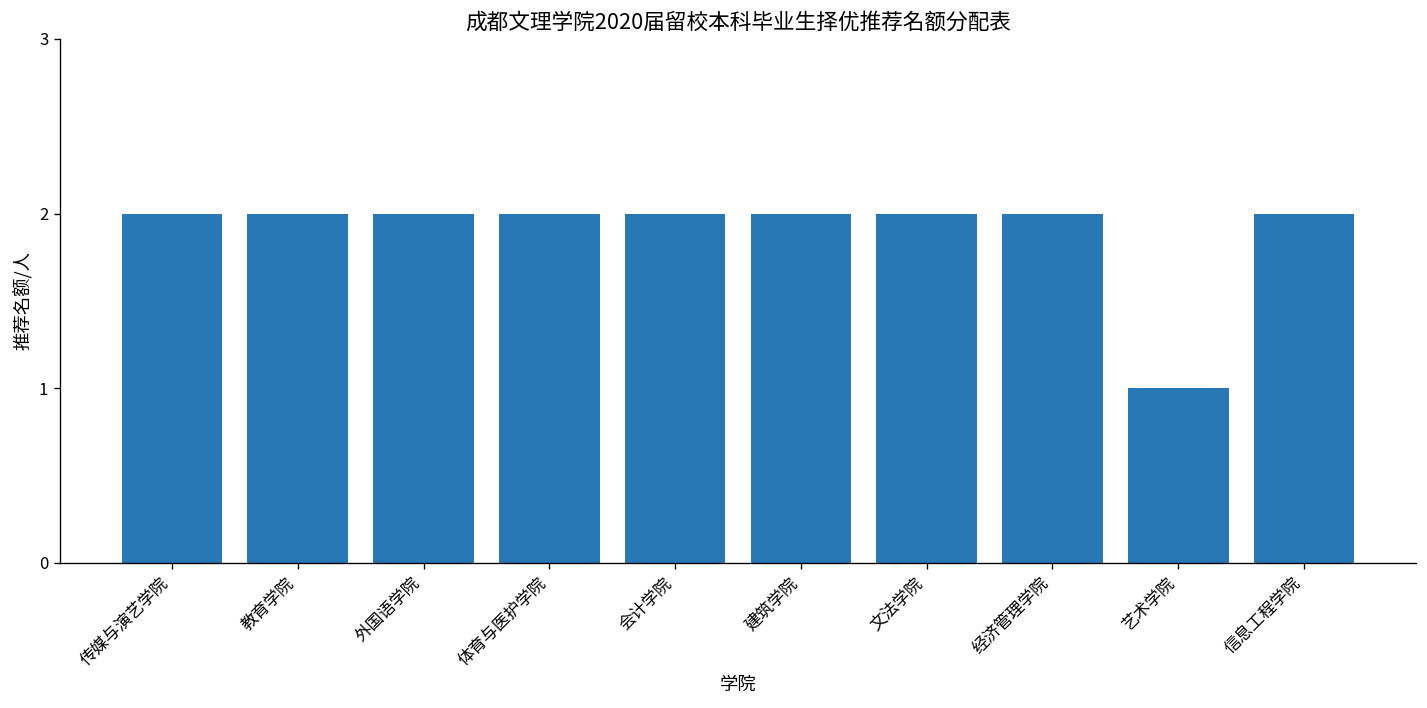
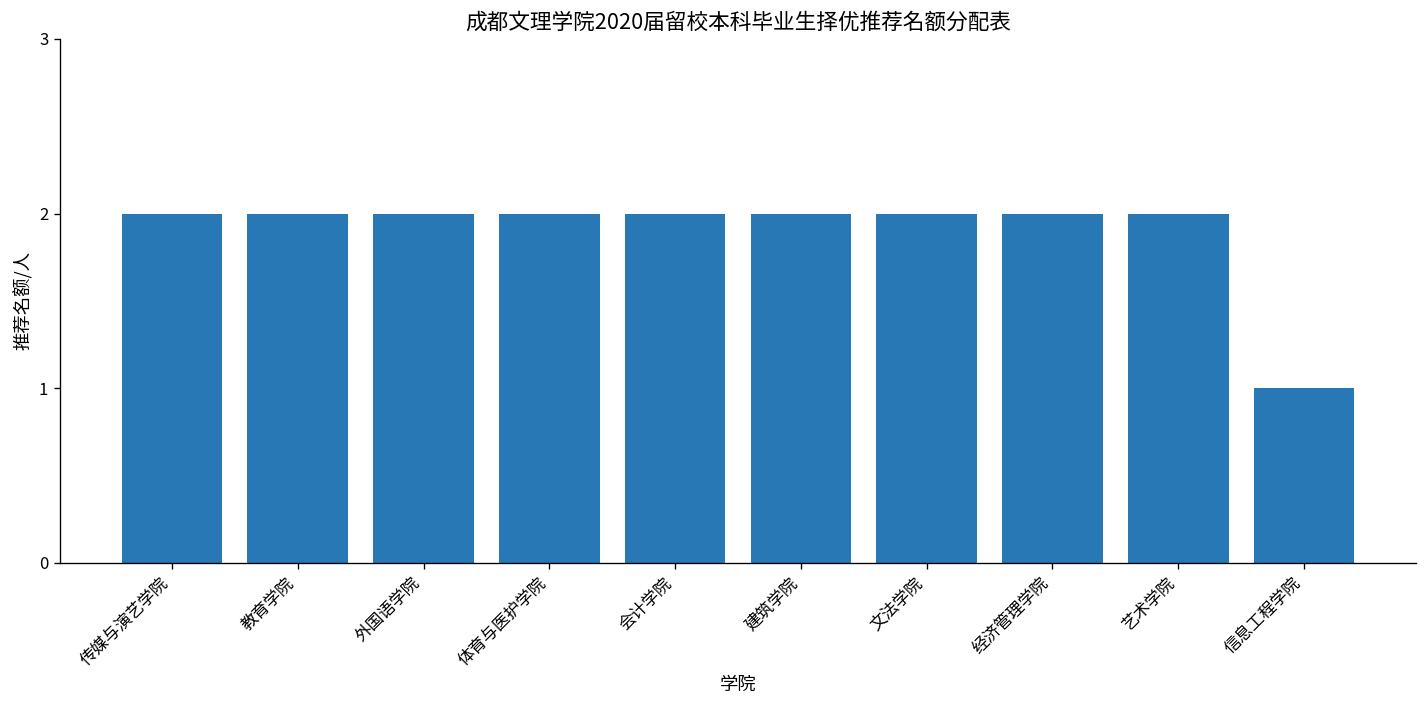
  {
    "传媒与演艺学院": 2,
    "教育学院": 2,
    "外国语学院": 2,
    "体育与医护学院": 2,
    "会计学院": 2,
    "建筑学院": 2,
    "文法学院": 2,
    "经济管理学院": 2,
-   "艺术学院": 1,
-   "信息工程学院": 2
+   "艺术学院": 2,
+   "信息工程学院": 1
  }
